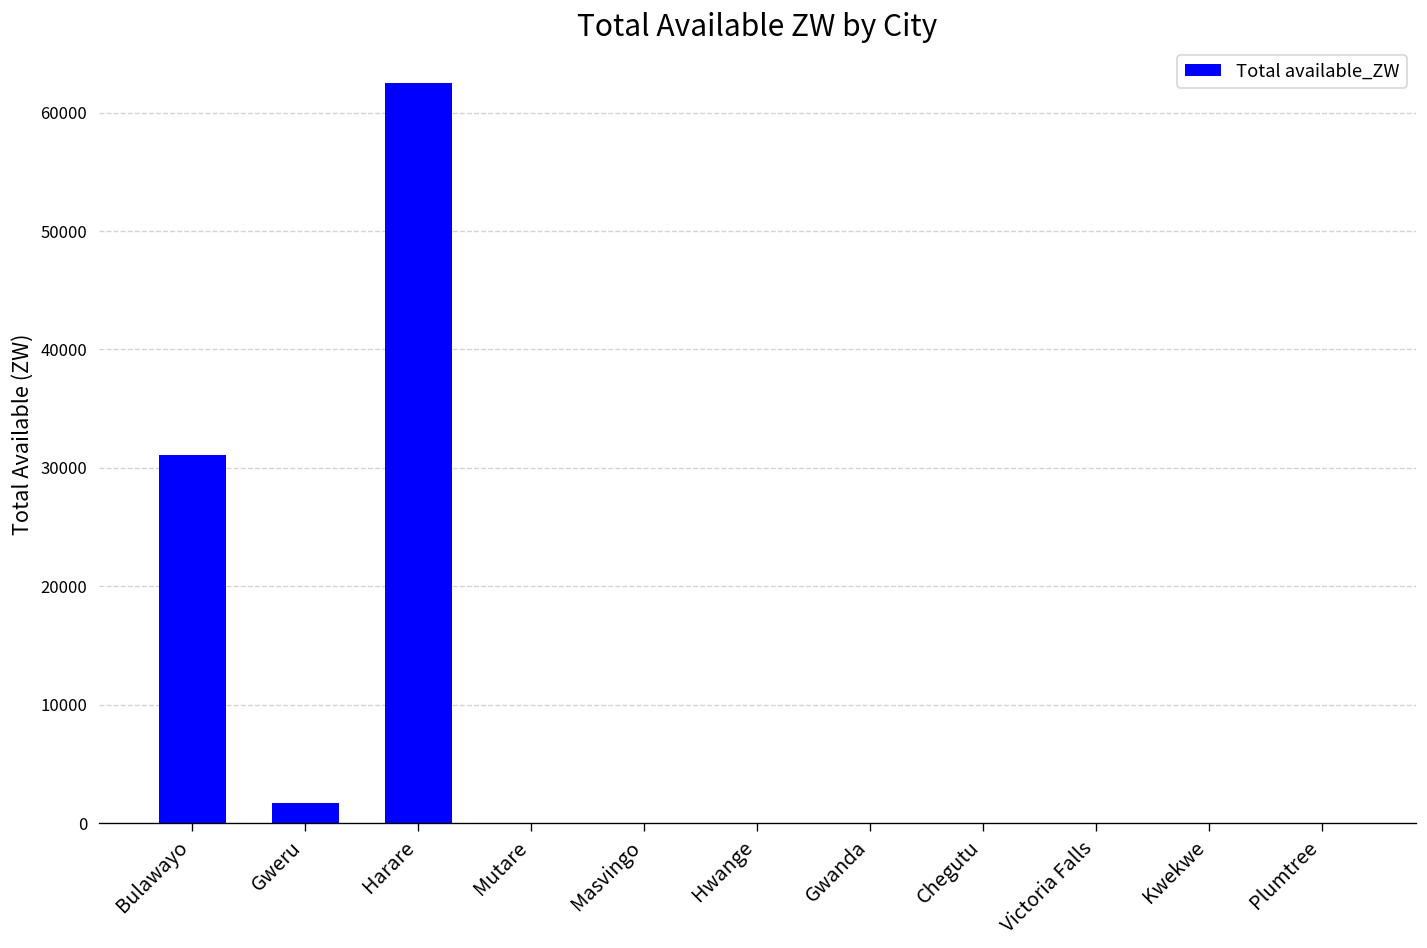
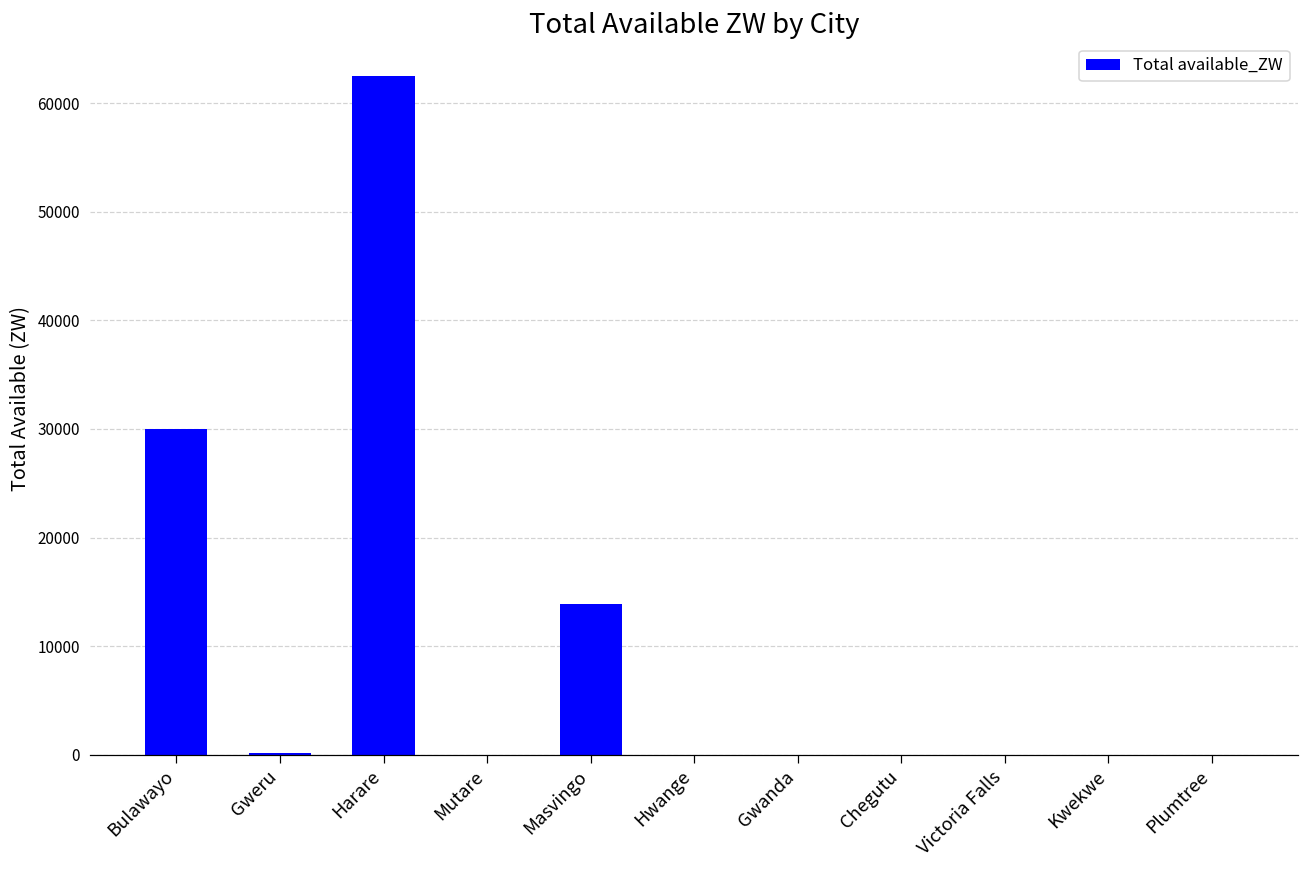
  {
-   "Bulawayo": 31000,
-   "Gweru": 2000,
+   "Bulawayo": 30000,
+   "Gweru": 0,
    "Harare": 62000,
    "Mutare": 0,
-   "Masvingo": 0,
+   "Masvingo": 14000,
    "Hwange": 0,
    "Gwanda": 0,
    "Chegutu": 0,
    "Victoria Falls": 0,
    "Kwekwe": 0,
    "Plumtree": 0
  }
